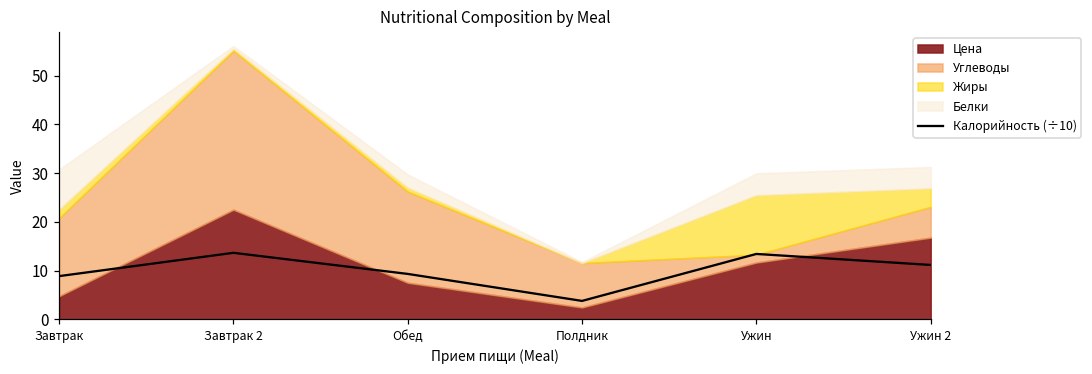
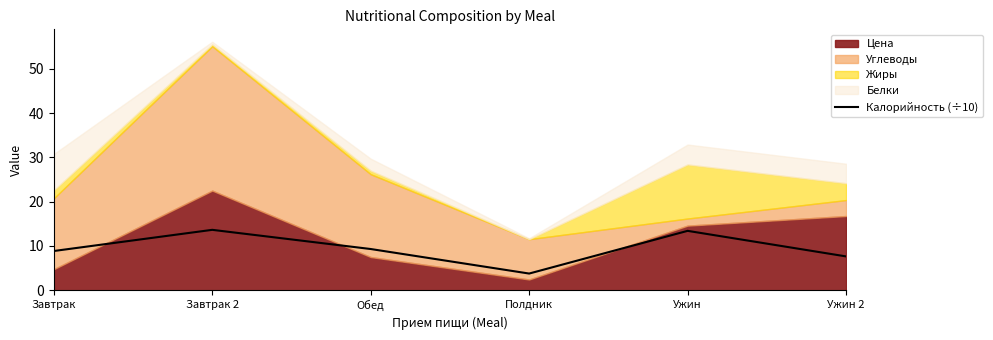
  {
    "Калорийность (÷10)": {
      "Завтрак": 9,
      "Завтрак 2": 14,
      "Обед": 9,
      "Полдник": 4,
-     "Ужин 2": 11
+     "Ужин 2": 8
    },
    "Цена": {
      "Завтрак": 5,
      "Завтрак 2": 23,
      "Обед": 8,
      "Полдник": 2,
-     "Ужин": 12,
+     "Ужин": 15,
      "Ужин 2": 17
    },
    "Углеводы": {
      "Завтрак": 16,
      "Обед": 19,
-     "Ужин 2": 6
+     "Ужин 2": 4
    },
    "Жиры": {
      "Завтрак": 2,
      "Обед": 1,
      "Ужин": 12,
      "Ужин 2": 4
    },
    "Белки": {
      "Завтрак": 8,
      "Завтрак 2": 1,
      "Обед": 3,
      "Ужин": 5,
      "Ужин 2": 4
    }
  }
